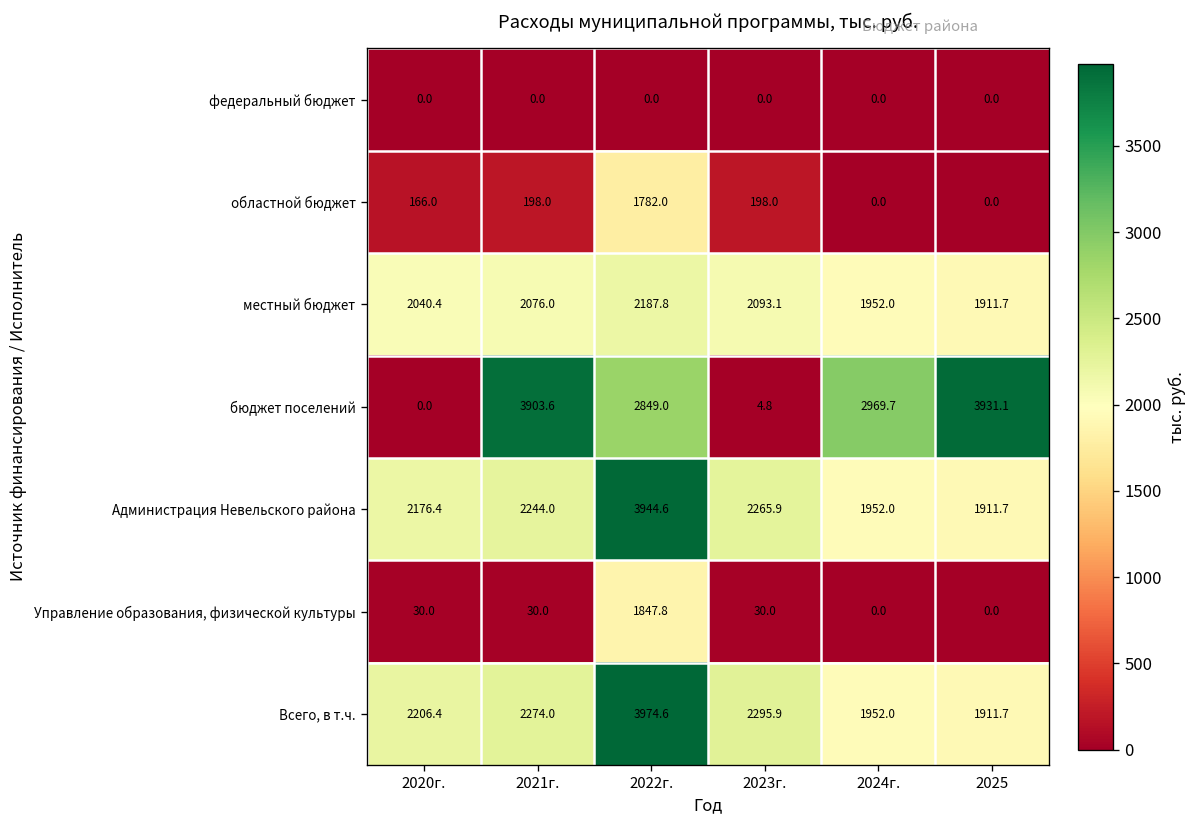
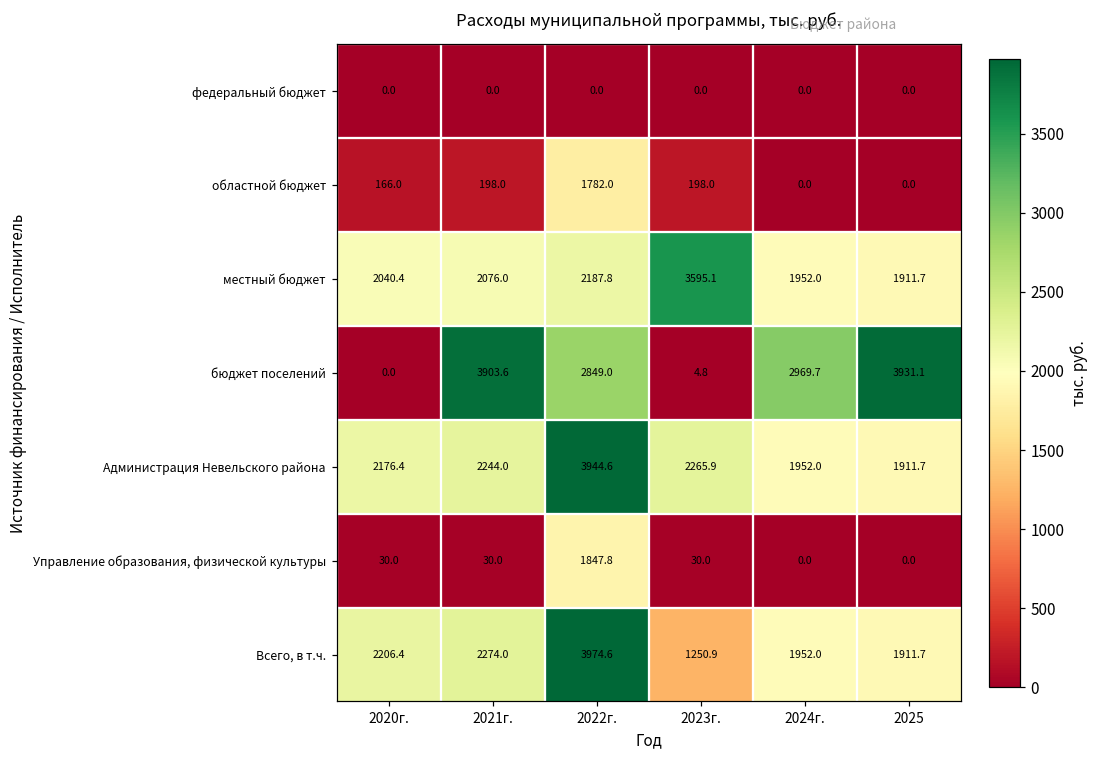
  {
    "федеральный бюджет": {
      "2020г.": 0.0,
      "2021г.": 0.0,
      "2022г.": 0.0,
      "2023г.": 0.0,
      "2024г.": 0.0,
      "2025": 0.0
    },
    "областной бюджет": {
      "2020г.": 166.0,
      "2021г.": 198.0,
      "2022г.": 1782.0,
      "2023г.": 198.0,
      "2024г.": 0.0,
      "2025": 0.0
    },
    "местный бюджет": {
      "2020г.": 2040.4,
      "2021г.": 2076.0,
      "2022г.": 2187.8,
-     "2023г.": 2093.1,
+     "2023г.": 3595.1,
      "2024г.": 1952.0,
      "2025": 1911.7
    },
    "бюджет поселений": {
      "2020г.": 0.0,
      "2021г.": 3903.6,
      "2022г.": 2849.0,
      "2023г.": 4.8,
      "2024г.": 2969.7,
      "2025": 3931.1
    },
    "Администрация Невельского района": {
      "2020г.": 2176.4,
      "2021г.": 2244.0,
      "2022г.": 3944.6,
      "2023г.": 2265.9,
      "2024г.": 1952.0,
      "2025": 1911.7
    },
    "Управление образования, физической культуры": {
      "2020г.": 30.0,
      "2021г.": 30.0,
      "2022г.": 1847.8,
      "2023г.": 30.0,
      "2024г.": 0.0,
      "2025": 0.0
    },
    "Всего, в т.ч.": {
      "2020г.": 2206.4,
      "2021г.": 2274.0,
      "2022г.": 3974.6,
-     "2023г.": 2295.9,
+     "2023г.": 1250.9,
      "2024г.": 1952.0,
      "2025": 1911.7
    }
  }
